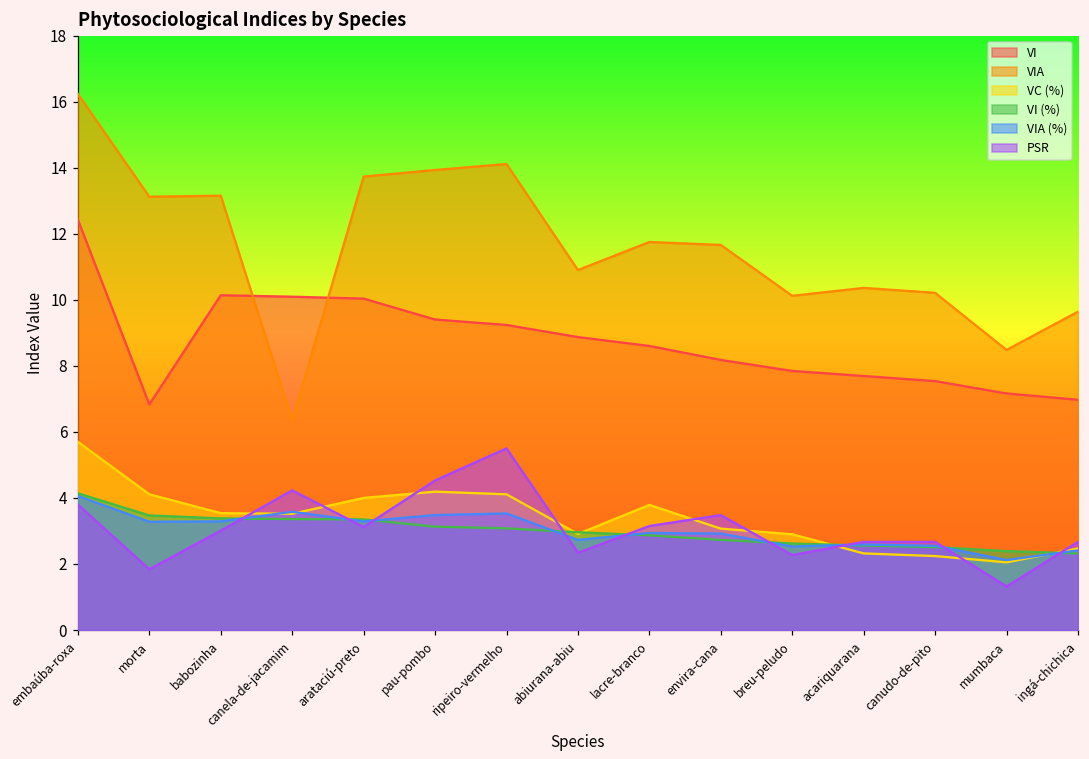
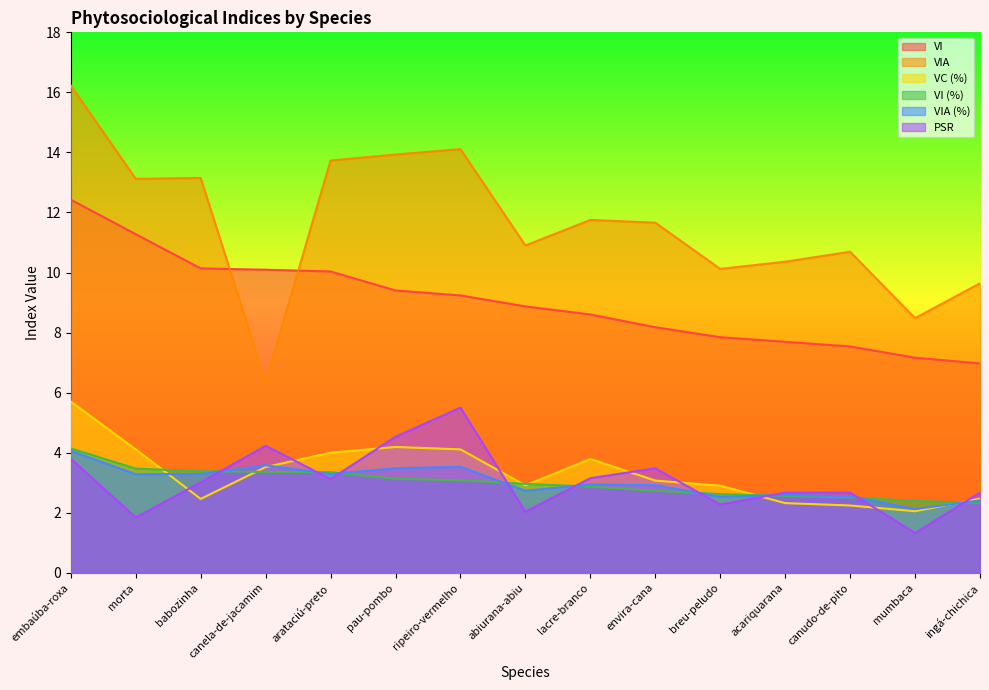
  {
    "VI": {
      "embaúba-roxa": 12.4,
-     "morta": 6.8,
+     "morta": 11.3,
      "babozinha": 10.1,
      "canela-de-jacamim": 10.1,
      "arataciú-preto": 10.0,
      "pau-pombo": 9.4,
      "ripeiro-vermelho": 9.2,
      "abiurana-abiu": 8.9,
      "lacre-branco": 8.6,
      "envira-cana": 8.2,
      "breu-peludo": 7.8,
      "acariquarana": 7.7,
      "canudo-de-pito": 7.5,
      "mumbaca": 7.2,
      "ingá-chichica": 7.0
    },
    "VIA": {
      "embaúba-roxa": 16.2,
      "morta": 13.1,
      "babozinha": 13.2,
      "canela-de-jacamim": 6.4,
      "arataciú-preto": 13.7,
      "pau-pombo": 13.9,
      "ripeiro-vermelho": 14.1,
      "abiurana-abiu": 10.9,
      "lacre-branco": 11.8,
      "envira-cana": 11.7,
      "breu-peludo": 10.1,
      "acariquarana": 10.4,
-     "canudo-de-pito": 10.2,
+     "canudo-de-pito": 10.7,
      "mumbaca": 8.5,
      "ingá-chichica": 9.6
    },
    "VC (%)": {
      "embaúba-roxa": 5.7,
      "morta": 4.1,
-     "babozinha": 3.5,
+     "babozinha": 2.5,
      "arataciú-preto": 4.0,
      "pau-pombo": 4.2,
      "ripeiro-vermelho": 4.1,
      "lacre-branco": 3.8,
      "envira-cana": 3.1,
      "breu-peludo": 2.9,
      "acariquarana": 2.3,
      "canudo-de-pito": 2.2
    },
    "VI (%)": {
      "morta": 3.5,
      "babozinha": 3.4,
      "canela-de-jacamim": 3.4,
      "pau-pombo": 3.1,
      "ripeiro-vermelho": 3.1,
      "envira-cana": 2.7,
      "breu-peludo": 2.6,
      "mumbaca": 2.4,
      "ingá-chichica": 2.3
    },
    "VIA (%)": {
      "morta": 3.3,
      "babozinha": 3.3,
      "pau-pombo": 3.5,
      "ripeiro-vermelho": 3.5,
      "abiurana-abiu": 2.7,
      "envira-cana": 2.9,
      "breu-peludo": 2.5
    },
    "PSR": {
      "embaúba-roxa": 3.8,
      "morta": 1.8,
      "babozinha": 3.0,
      "canela-de-jacamim": 4.2,
      "arataciú-preto": 3.1,
      "pau-pombo": 4.5,
      "ripeiro-vermelho": 5.5,
-     "abiurana-abiu": 2.3,
+     "abiurana-abiu": 2.0,
      "lacre-branco": 3.2,
      "envira-cana": 3.5,
      "breu-peludo": 2.3,
      "canudo-de-pito": 2.7,
      "mumbaca": 1.3,
      "ingá-chichica": 2.7
    }
  }
